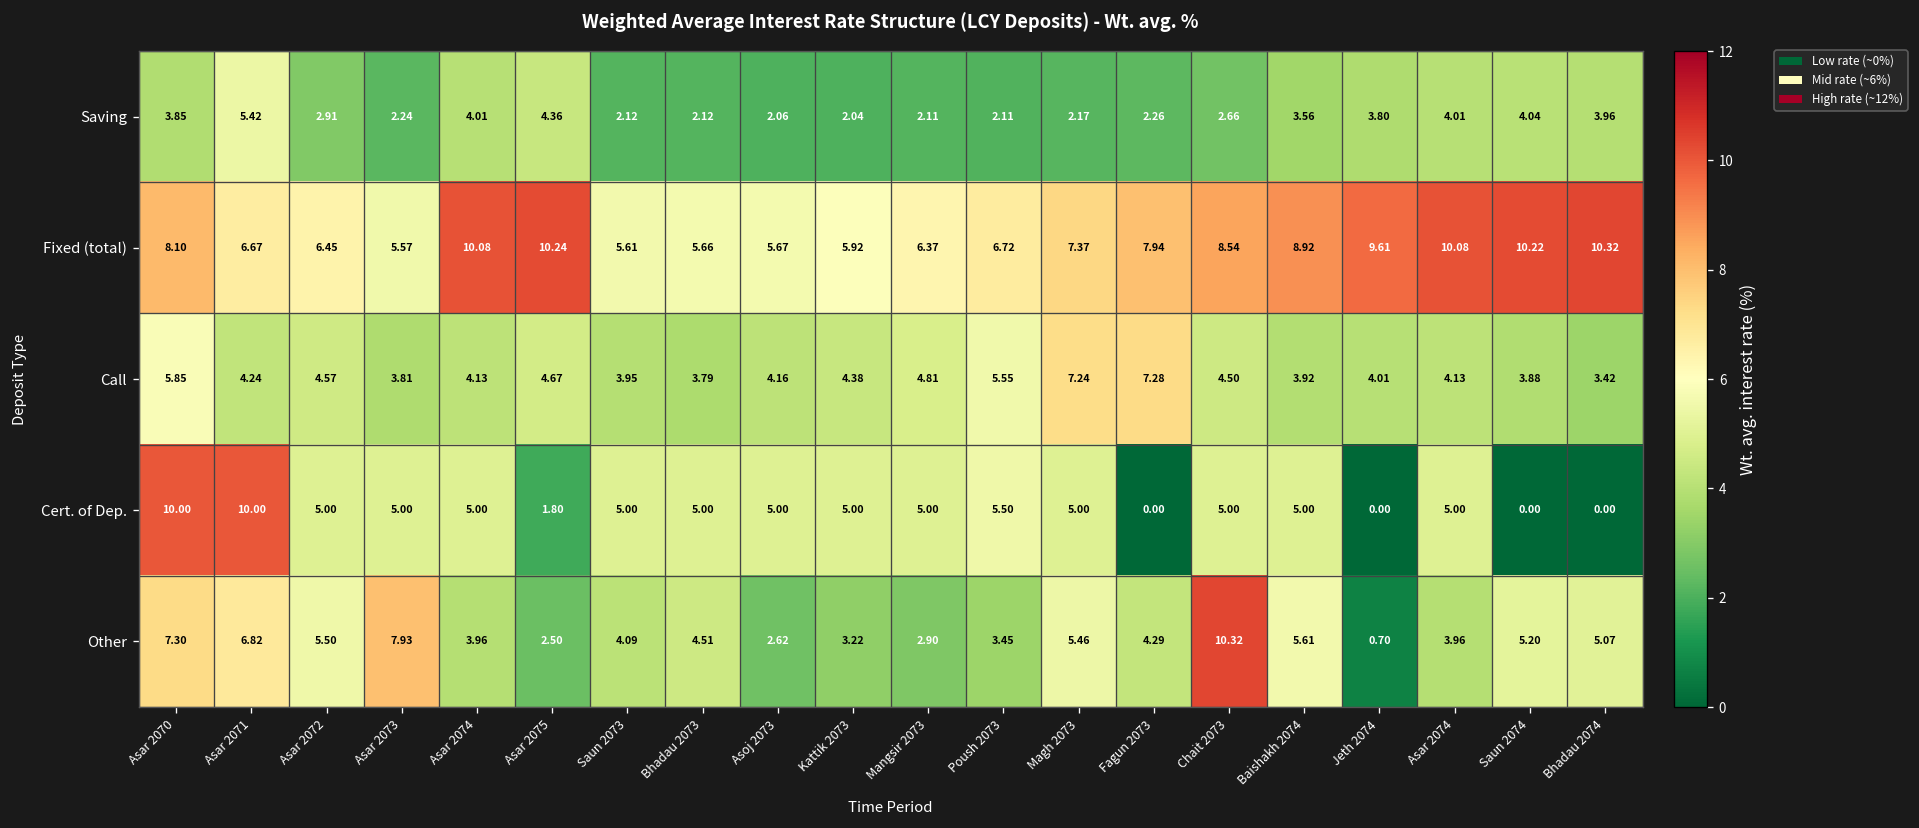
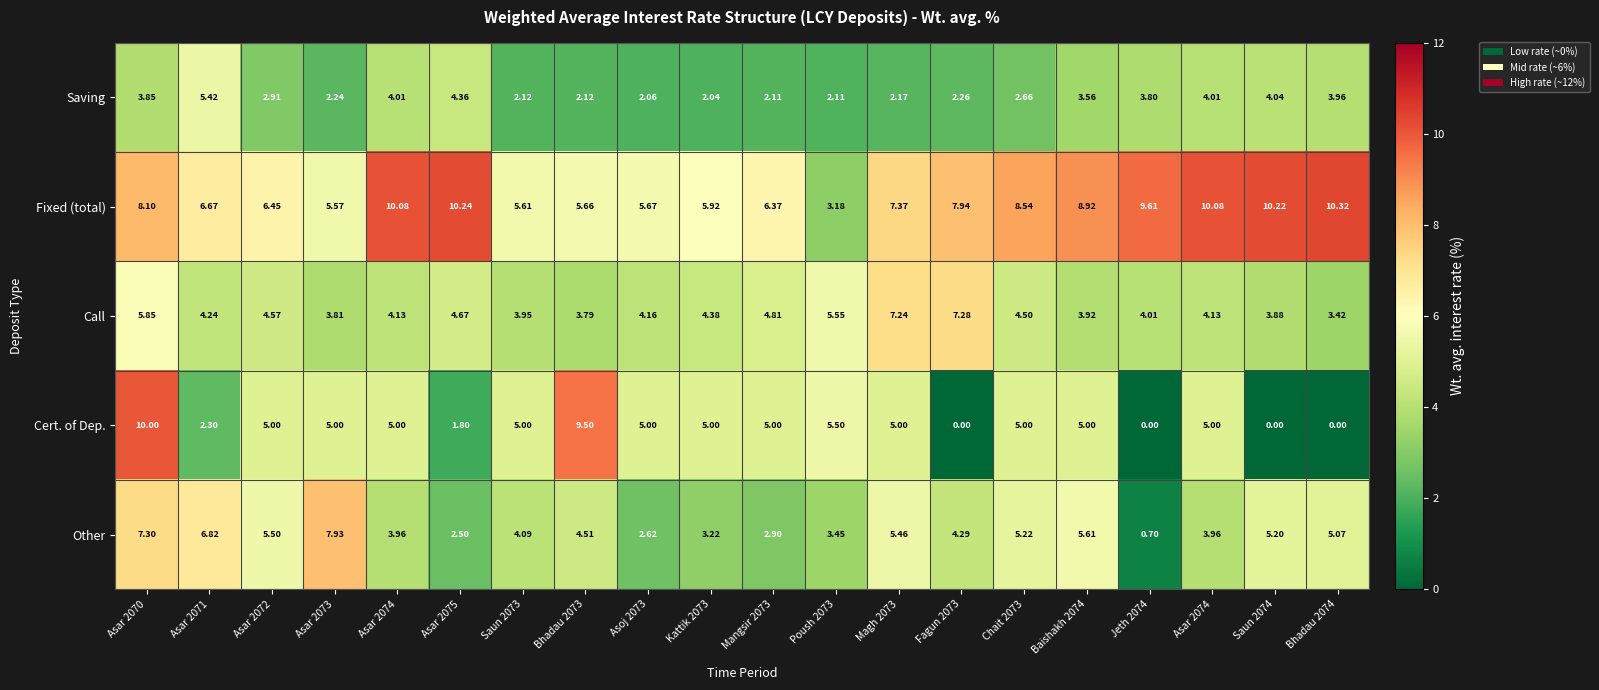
  {
    "Saving": {
      "Asar 2070": 3.85,
      "Asar 2071": 5.42,
      "Asar 2072": 2.91,
      "Asar 2073": 2.24,
      "Asar 2075": 4.36,
      "Saun 2073": 2.12,
      "Bhadau 2073": 2.12,
      "Asoj 2073": 2.06,
      "Kattik 2073": 2.04,
      "Mangsir 2073": 2.11,
      "Poush 2073": 2.11,
      "Magh 2073": 2.17,
      "Fagun 2073": 2.26,
      "Chait 2073": 2.66,
      "Baishakh 2074": 3.56,
      "Jeth 2074": 3.80,
      "Saun 2074": 4.04,
      "Bhadau 2074": 3.96
    },
    "Fixed (total)": {
      "Asar 2070": 8.10,
      "Asar 2071": 6.67,
      "Asar 2072": 6.45,
      "Asar 2073": 5.57,
      "Asar 2075": 10.24,
      "Saun 2073": 5.61,
      "Bhadau 2073": 5.66,
      "Asoj 2073": 5.67,
      "Kattik 2073": 5.92,
      "Mangsir 2073": 6.37,
-     "Poush 2073": 6.72,
+     "Poush 2073": 3.18,
      "Magh 2073": 7.37,
      "Fagun 2073": 7.94,
      "Chait 2073": 8.54,
      "Baishakh 2074": 8.92,
      "Jeth 2074": 9.61,
      "Saun 2074": 10.22,
      "Bhadau 2074": 10.32
    },
    "Call": {
      "Asar 2070": 5.85,
      "Asar 2071": 4.24,
      "Asar 2072": 4.57,
      "Asar 2073": 3.81,
      "Asar 2075": 4.67,
      "Saun 2073": 3.95,
      "Bhadau 2073": 3.79,
      "Asoj 2073": 4.16,
      "Kattik 2073": 4.38,
      "Mangsir 2073": 4.81,
      "Poush 2073": 5.55,
      "Magh 2073": 7.24,
      "Fagun 2073": 7.28,
      "Chait 2073": 4.50,
      "Baishakh 2074": 3.92,
      "Jeth 2074": 4.01,
      "Saun 2074": 3.88,
      "Bhadau 2074": 3.42
    },
    "Cert. of Dep.": {
      "Asar 2070": 10.00,
-     "Asar 2071": 10.00,
+     "Asar 2071": 2.30,
      "Asar 2072": 5.00,
      "Asar 2073": 5.00,
      "Asar 2075": 1.80,
      "Saun 2073": 5.00,
-     "Bhadau 2073": 5.00,
+     "Bhadau 2073": 9.50,
      "Asoj 2073": 5.00,
      "Kattik 2073": 5.00,
      "Mangsir 2073": 5.00,
      "Poush 2073": 5.50,
      "Magh 2073": 5.00,
      "Fagun 2073": 0.00,
      "Chait 2073": 5.00,
      "Baishakh 2074": 5.00,
      "Jeth 2074": 0.00,
      "Saun 2074": 0.00,
      "Bhadau 2074": 0.00
    },
    "Other": {
      "Asar 2070": 7.30,
      "Asar 2071": 6.82,
      "Asar 2072": 5.50,
      "Asar 2073": 7.93,
      "Asar 2075": 2.50,
      "Saun 2073": 4.09,
      "Bhadau 2073": 4.51,
      "Asoj 2073": 2.62,
      "Kattik 2073": 3.22,
      "Mangsir 2073": 2.90,
      "Poush 2073": 3.45,
      "Magh 2073": 5.46,
      "Fagun 2073": 4.29,
-     "Chait 2073": 10.32,
+     "Chait 2073": 5.22,
      "Baishakh 2074": 5.61,
      "Jeth 2074": 0.70,
      "Saun 2074": 5.20,
      "Bhadau 2074": 5.07
    }
  }
